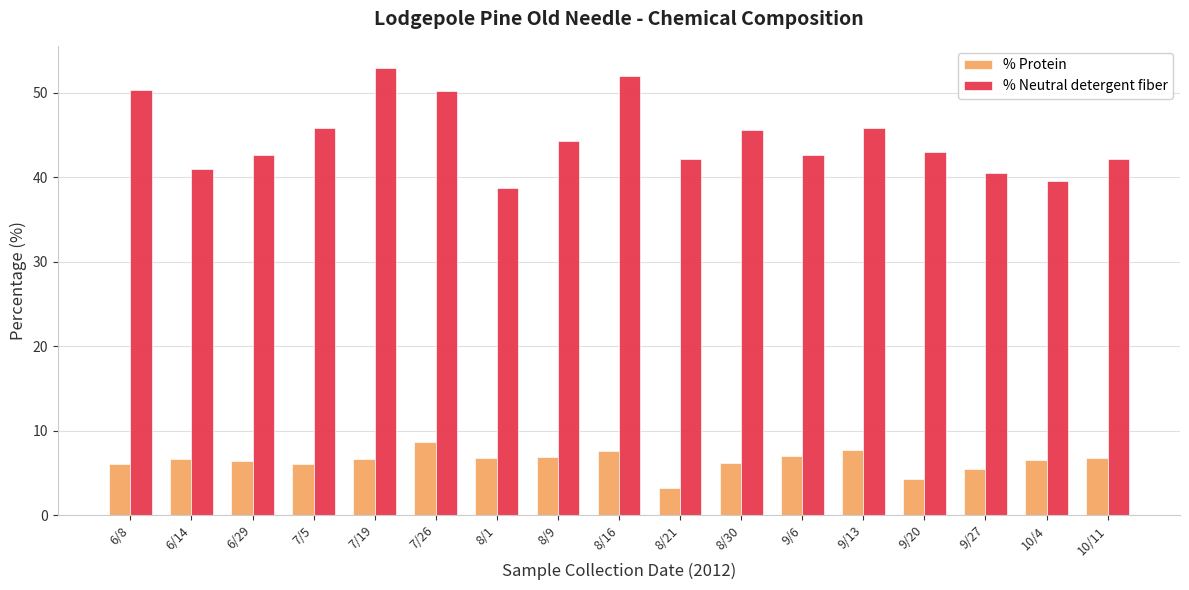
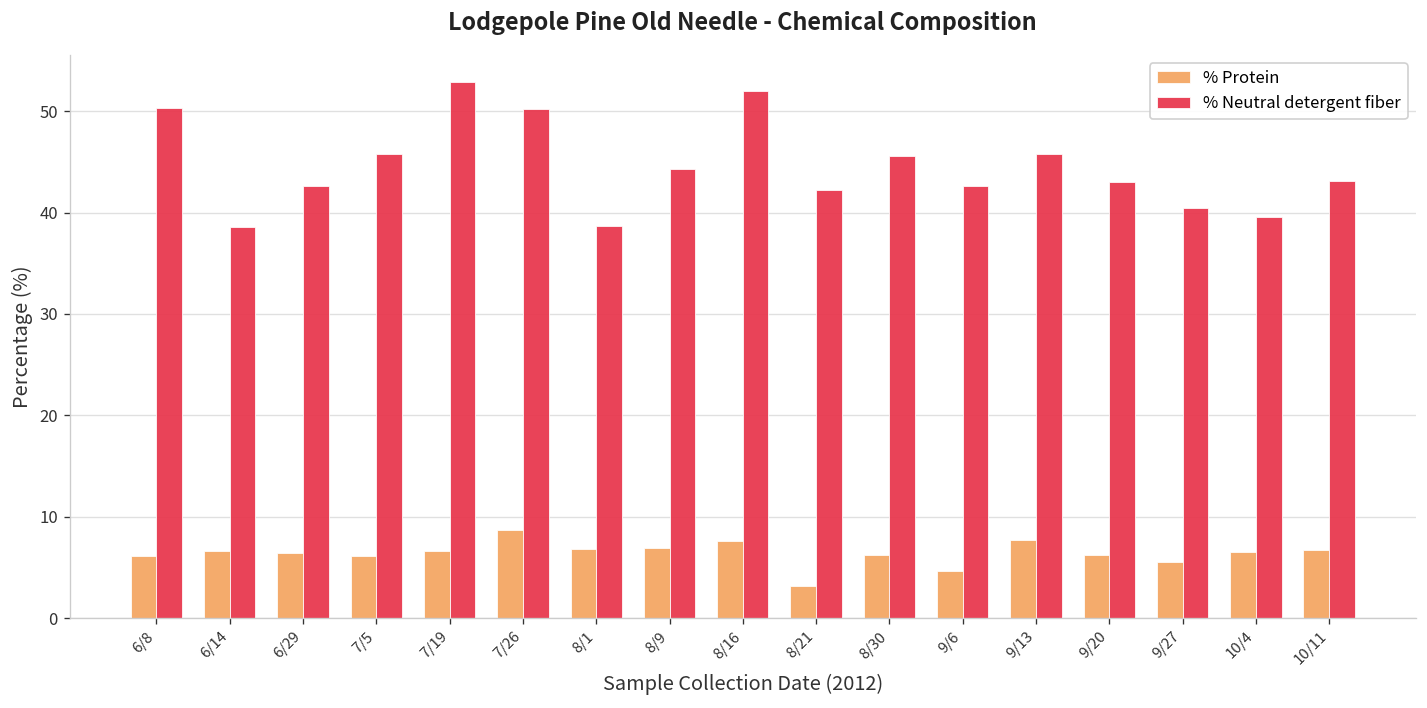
  {
    "% Protein": {
      "6/8": 6,
      "6/14": 7,
      "6/29": 6,
      "7/5": 6,
      "7/19": 7,
      "7/26": 9,
      "8/1": 7,
      "8/9": 7,
      "8/16": 8,
      "8/21": 3,
      "8/30": 6,
-     "9/6": 7,
+     "9/6": 5,
      "9/13": 8,
-     "9/20": 4,
+     "9/20": 6,
      "9/27": 6,
      "10/4": 7,
      "10/11": 7
    },
    "% Neutral detergent fiber": {
      "6/8": 50,
-     "6/14": 41,
+     "6/14": 39,
      "6/29": 43,
      "7/5": 46,
      "7/19": 53,
      "7/26": 50,
      "8/1": 39,
      "8/9": 44,
      "8/16": 52,
      "8/21": 42,
      "8/30": 46,
      "9/6": 43,
      "9/13": 46,
      "9/20": 43,
      "9/27": 41,
      "10/4": 40,
-     "10/11": 42
+     "10/11": 43
    }
  }
